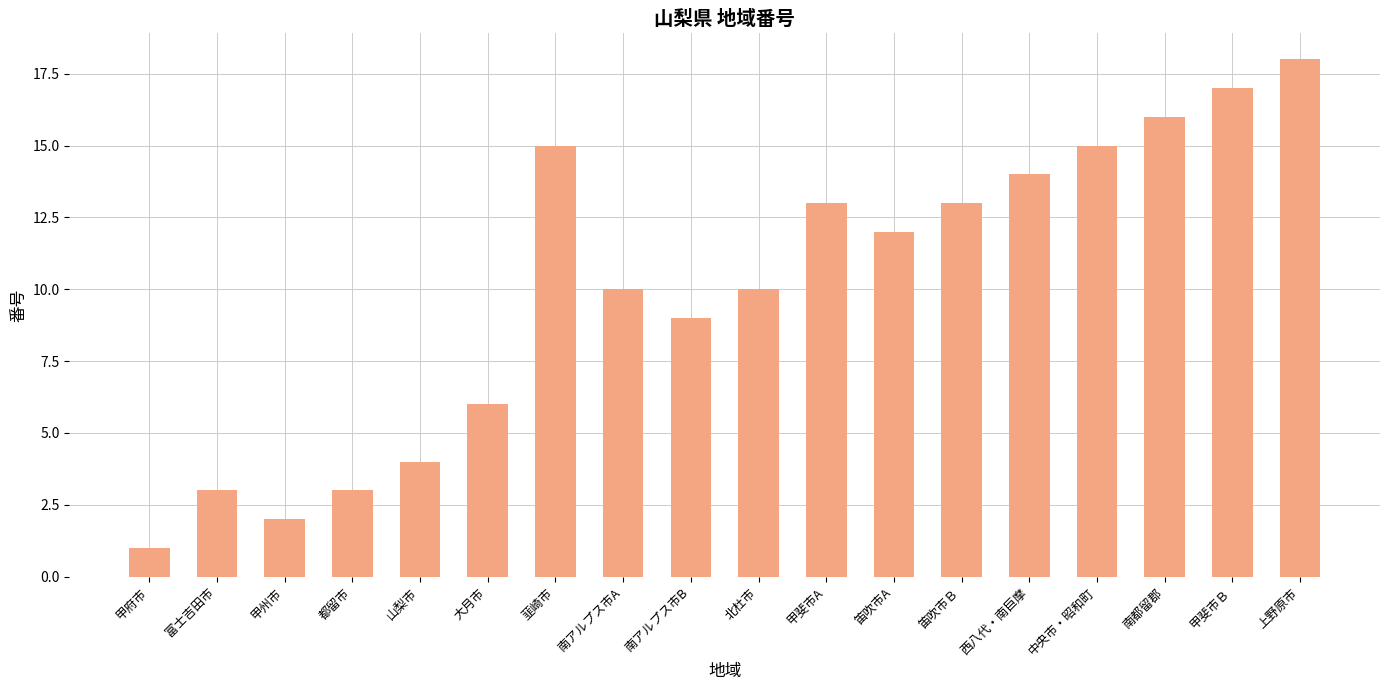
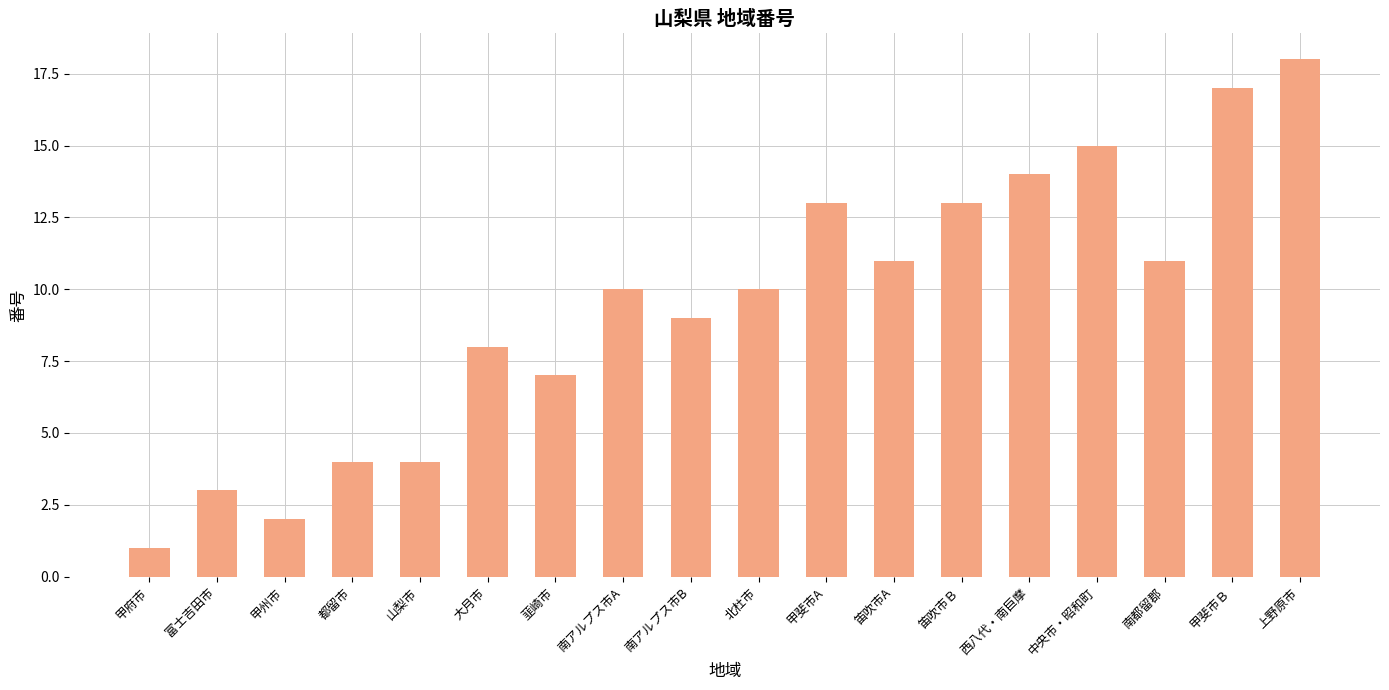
  {
    "甲府市": 1,
    "富士吉田市": 3,
    "甲州市": 2,
-   "都留市": 3,
+   "都留市": 4,
    "山梨市": 4,
-   "大月市": 6,
-   "韮崎市": 15,
+   "大月市": 8,
+   "韮崎市": 7,
    "南アルプス市A": 10,
    "南アルプス市B": 9,
    "北杜市": 10,
    "甲斐市A": 13,
-   "笛吹市A": 12,
+   "笛吹市A": 11,
    "笛吹市Ｂ": 13,
    "西八代・南巨摩": 14,
    "中央市・昭和町": 15,
-   "南都留郡": 16,
+   "南都留郡": 11,
    "甲斐市Ｂ": 17,
    "上野原市": 18
  }
